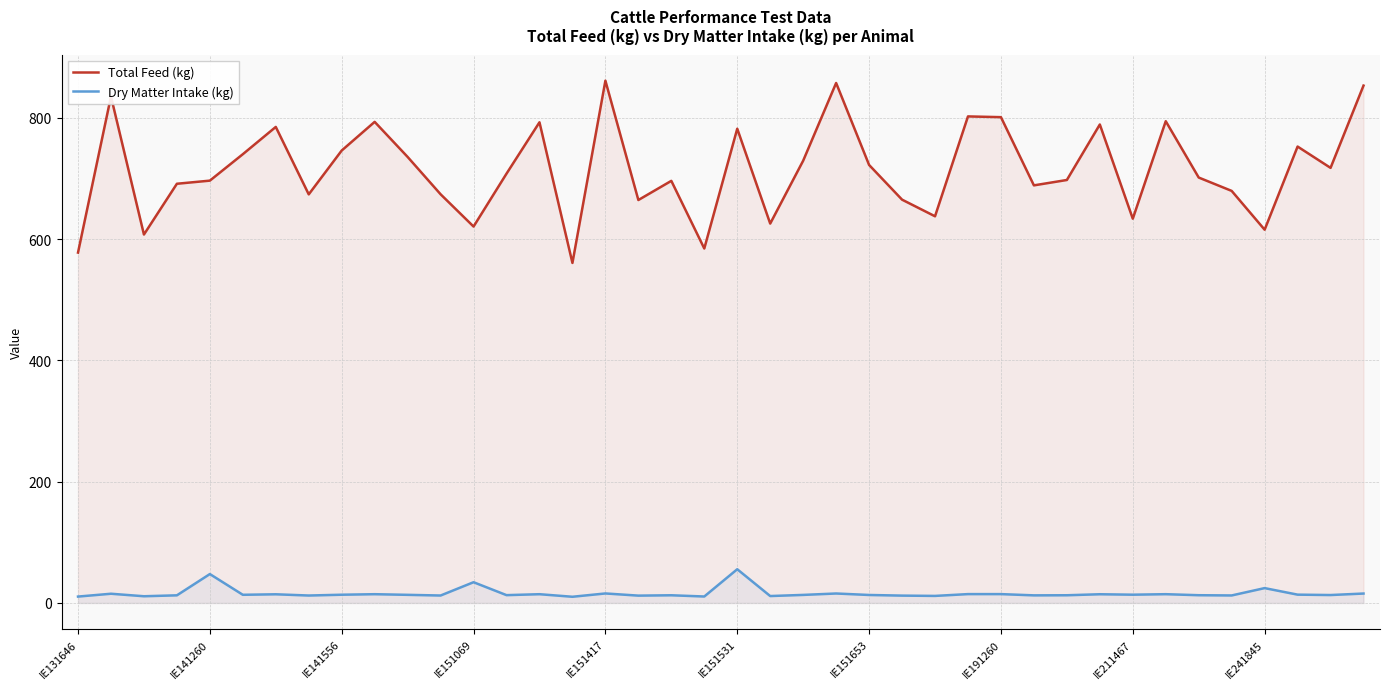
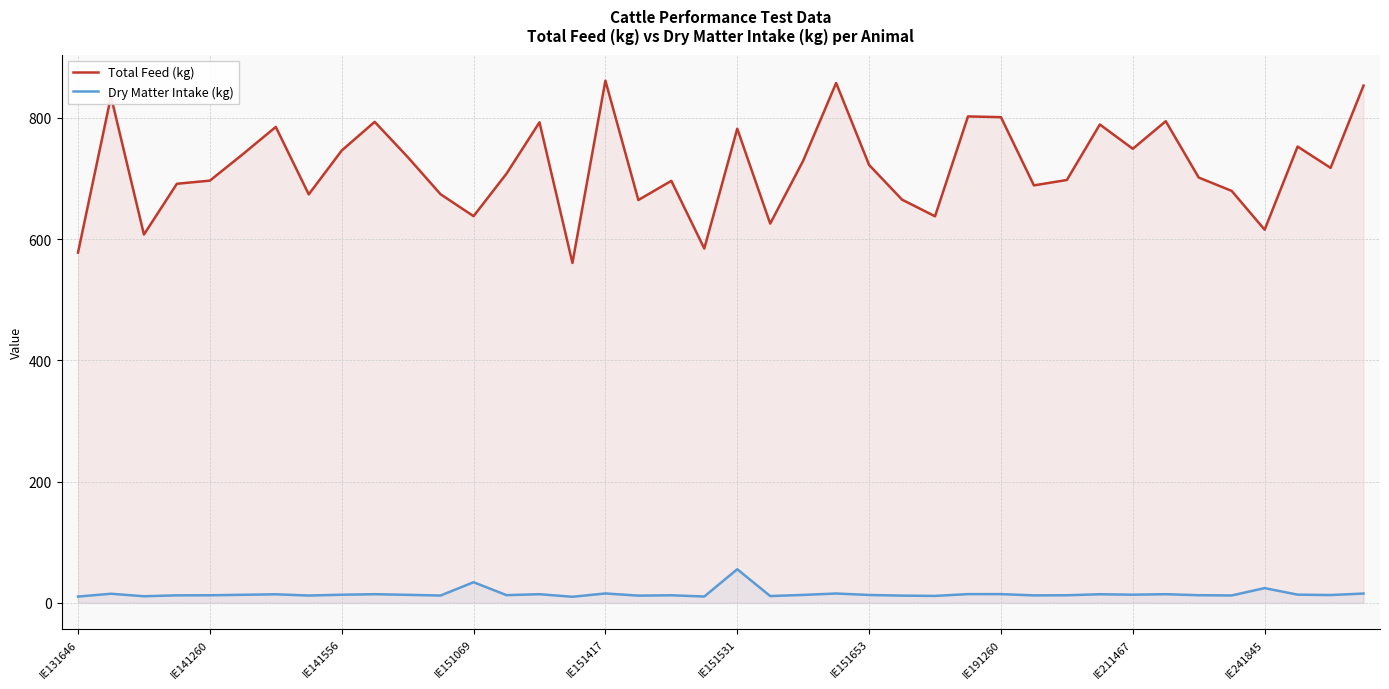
  {
    "Total Feed (kg)": {
      "IE131646": 580,
      "IE141260": 700,
      "IE141556": 750,
-     "IE151069": 620,
+     "IE151069": 640,
      "IE151417": 860,
      "IE151531": 780,
      "IE151653": 720,
      "IE191260": 800,
-     "IE211467": 630,
+     "IE211467": 750,
      "IE241845": 620
    },
    "Dry Matter Intake (kg)": {
      "IE131646": 10,
-     "IE141260": 50,
+     "IE141260": 10,
      "IE141556": 10,
      "IE151069": 30,
      "IE151417": 20,
      "IE151531": 60,
      "IE151653": 10,
      "IE191260": 10,
      "IE211467": 10,
      "IE241845": 20
    }
  }
